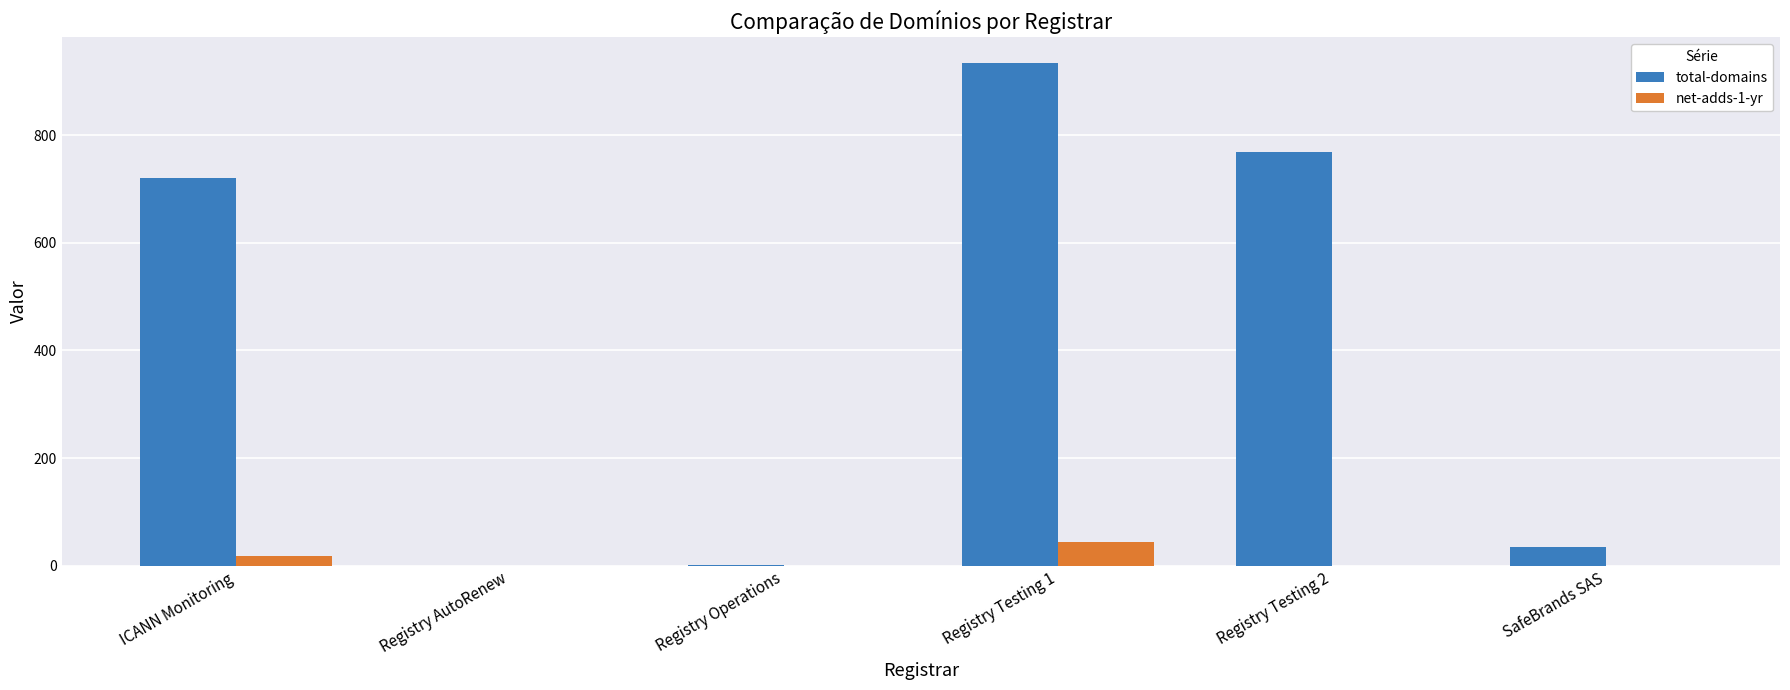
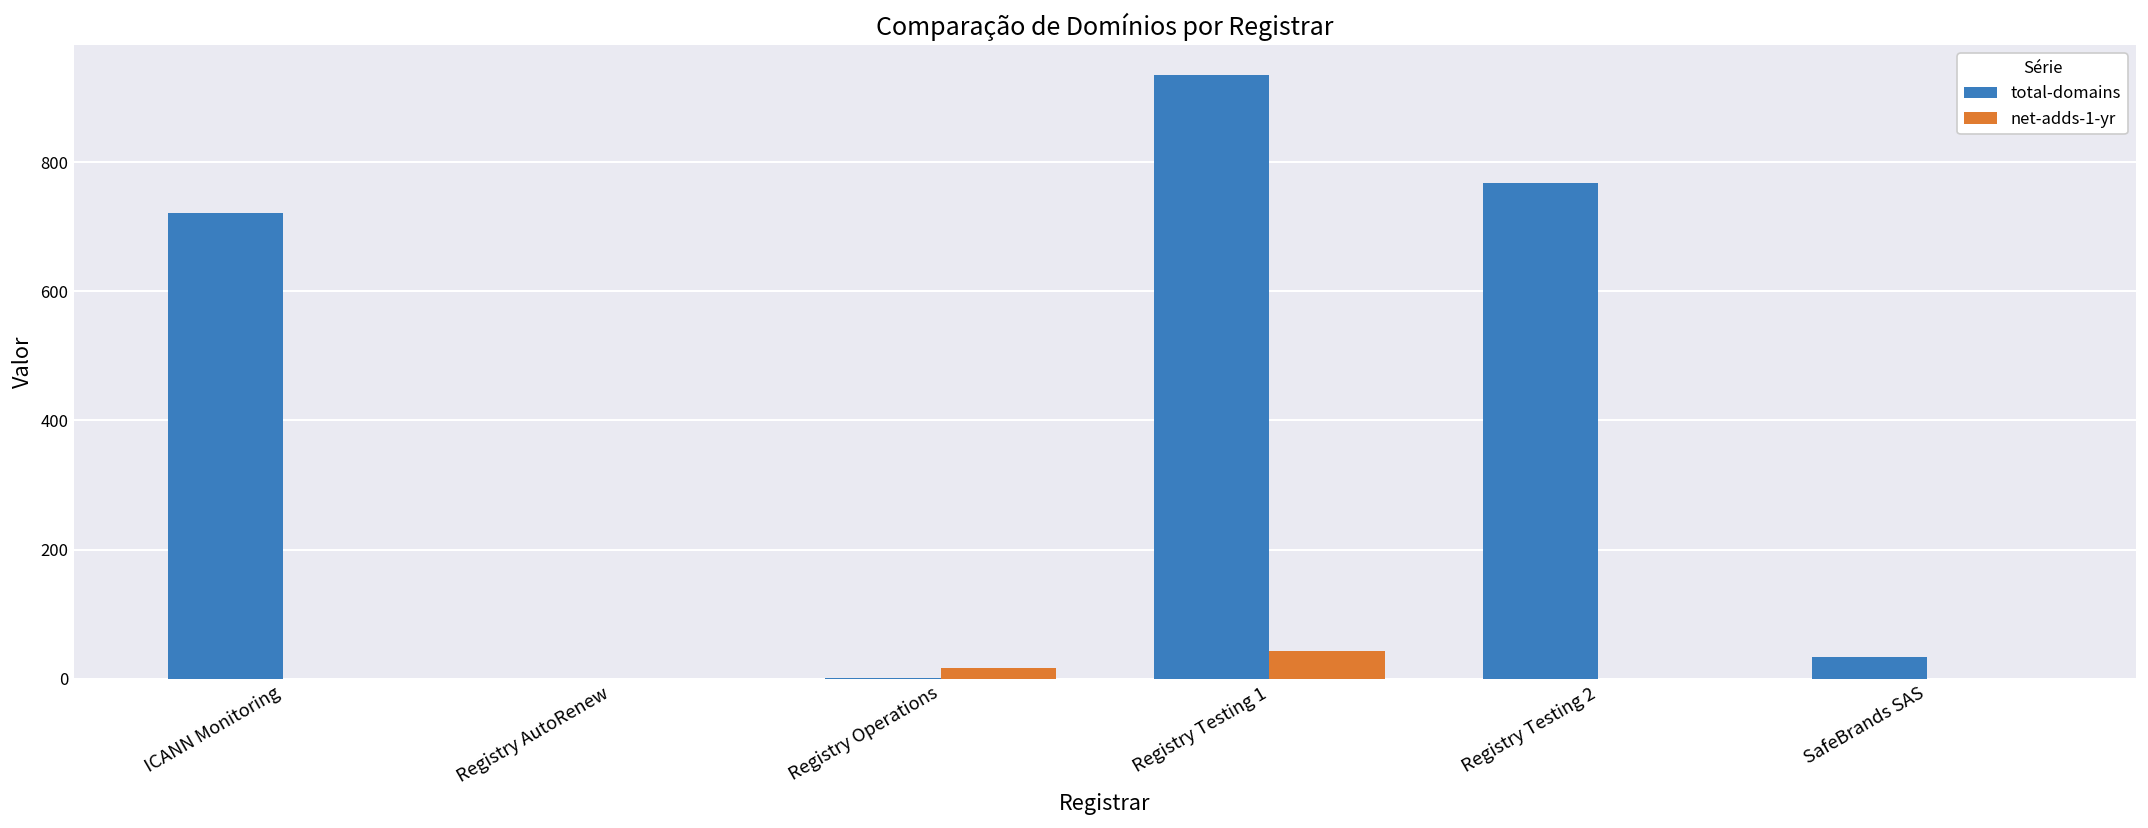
  {
    "total-domains": {
      "ICANN Monitoring": 720,
      "Registry AutoRenew": 0,
      "Registry Testing 1": 940,
      "Registry Testing 2": 770,
      "SafeBrands SAS": 30
    },
    "net-adds-1-yr": {
-     "ICANN Monitoring": 20,
+     "ICANN Monitoring": 0,
      "Registry AutoRenew": 0,
-     "Registry Operations": 0,
+     "Registry Operations": 20,
      "Registry Testing 1": 40,
      "Registry Testing 2": 0,
      "SafeBrands SAS": 0
    }
  }
